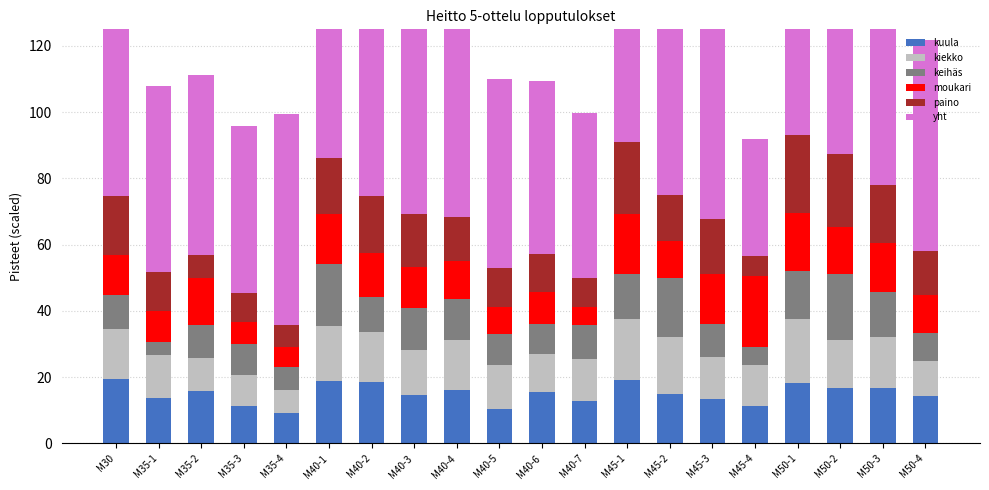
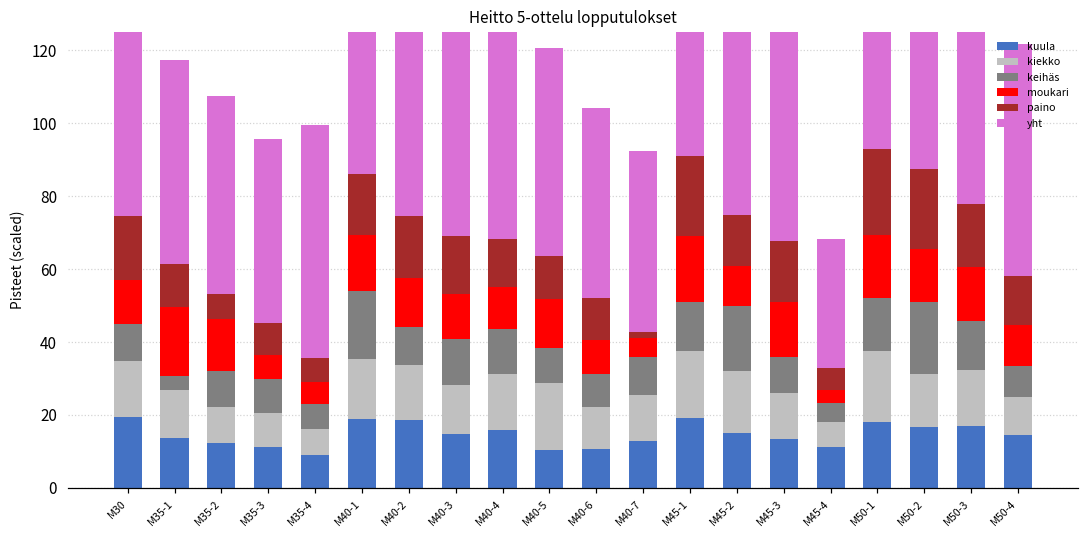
  {
    "kuula": {
      "M30": 19,
      "M35-1": 14,
-     "M35-2": 16,
+     "M35-2": 12,
      "M35-3": 11,
      "M35-4": 9,
      "M40-1": 19,
      "M40-2": 19,
      "M40-3": 15,
      "M40-4": 16,
      "M40-5": 10,
-     "M40-6": 16,
+     "M40-6": 11,
      "M40-7": 13,
      "M45-1": 19,
      "M45-2": 15,
      "M45-3": 13,
      "M45-4": 11,
      "M50-1": 18,
      "M50-2": 17,
      "M50-3": 17,
      "M50-4": 14
    },
    "kiekko": {
      "M30": 15,
      "M35-1": 13,
      "M35-2": 10,
      "M35-3": 9,
      "M35-4": 7,
      "M40-1": 17,
      "M40-2": 15,
      "M40-3": 14,
      "M40-4": 15,
-     "M40-5": 13,
+     "M40-5": 18,
      "M40-6": 11,
      "M40-7": 13,
      "M45-1": 18,
      "M45-2": 17,
      "M45-3": 13,
-     "M45-4": 13,
+     "M45-4": 7,
      "M50-1": 19,
      "M50-2": 14,
      "M50-3": 15,
      "M50-4": 10
    },
    "keihäs": {
      "M30": 10,
      "M35-1": 4,
      "M35-2": 10,
      "M35-3": 9,
      "M35-4": 7,
      "M40-1": 19,
      "M40-2": 11,
      "M40-3": 13,
      "M40-4": 12,
      "M40-5": 10,
      "M40-6": 9,
      "M40-7": 10,
      "M45-1": 14,
      "M45-2": 18,
      "M45-3": 10,
      "M45-4": 5,
      "M50-1": 14,
      "M50-2": 20,
      "M50-3": 14,
      "M50-4": 8
    },
    "moukari": {
      "M30": 12,
-     "M35-1": 9,
+     "M35-1": 19,
      "M35-2": 14,
      "M35-3": 7,
      "M35-4": 6,
      "M40-1": 15,
      "M40-2": 13,
      "M40-3": 12,
      "M40-4": 11,
-     "M40-5": 8,
+     "M40-5": 14,
      "M40-6": 9,
      "M40-7": 5,
      "M45-1": 18,
      "M45-2": 11,
      "M45-3": 15,
-     "M45-4": 22,
+     "M45-4": 4,
      "M50-1": 18,
      "M50-2": 14,
      "M50-3": 15,
      "M50-4": 11
    },
    "paino": {
      "M30": 18,
      "M35-1": 12,
      "M35-2": 7,
      "M35-3": 9,
      "M35-4": 7,
      "M40-1": 17,
      "M40-2": 17,
      "M40-3": 16,
      "M40-4": 13,
      "M40-5": 12,
      "M40-6": 12,
-     "M40-7": 9,
+     "M40-7": 1,
      "M45-1": 22,
      "M45-2": 14,
      "M45-3": 17,
      "M45-4": 6,
      "M50-1": 23,
      "M50-2": 22,
      "M50-3": 17,
      "M50-4": 13
    },
    "yht": {
      "M35-1": 56,
      "M35-2": 54,
      "M35-3": 50,
      "M35-4": 64,
      "M40-5": 57,
      "M40-6": 52,
      "M40-7": 50,
      "M45-4": 35,
      "M50-4": 64
    }
  }
